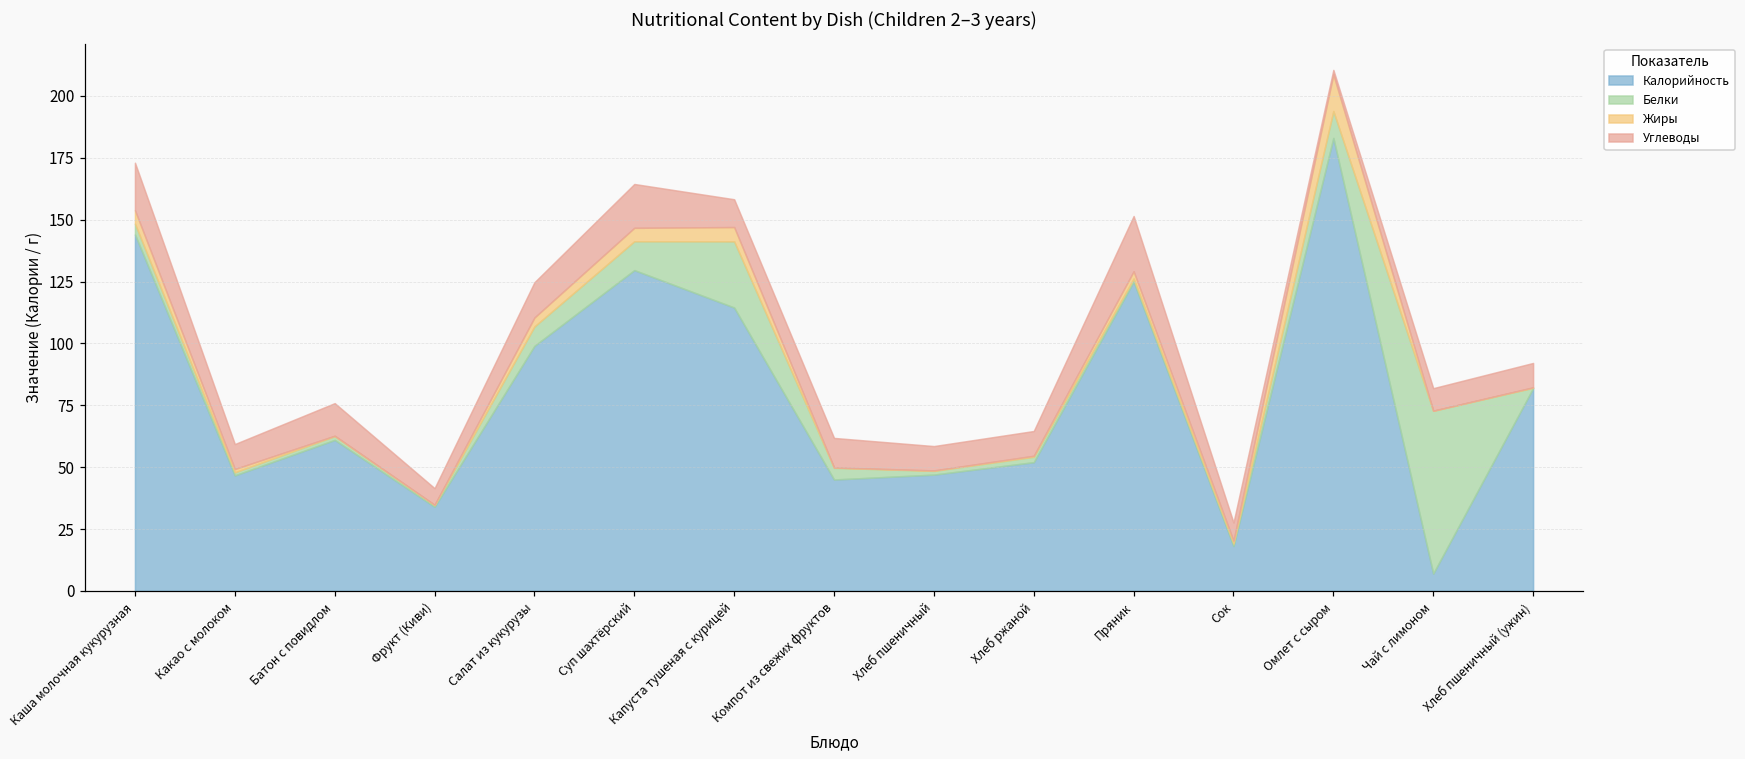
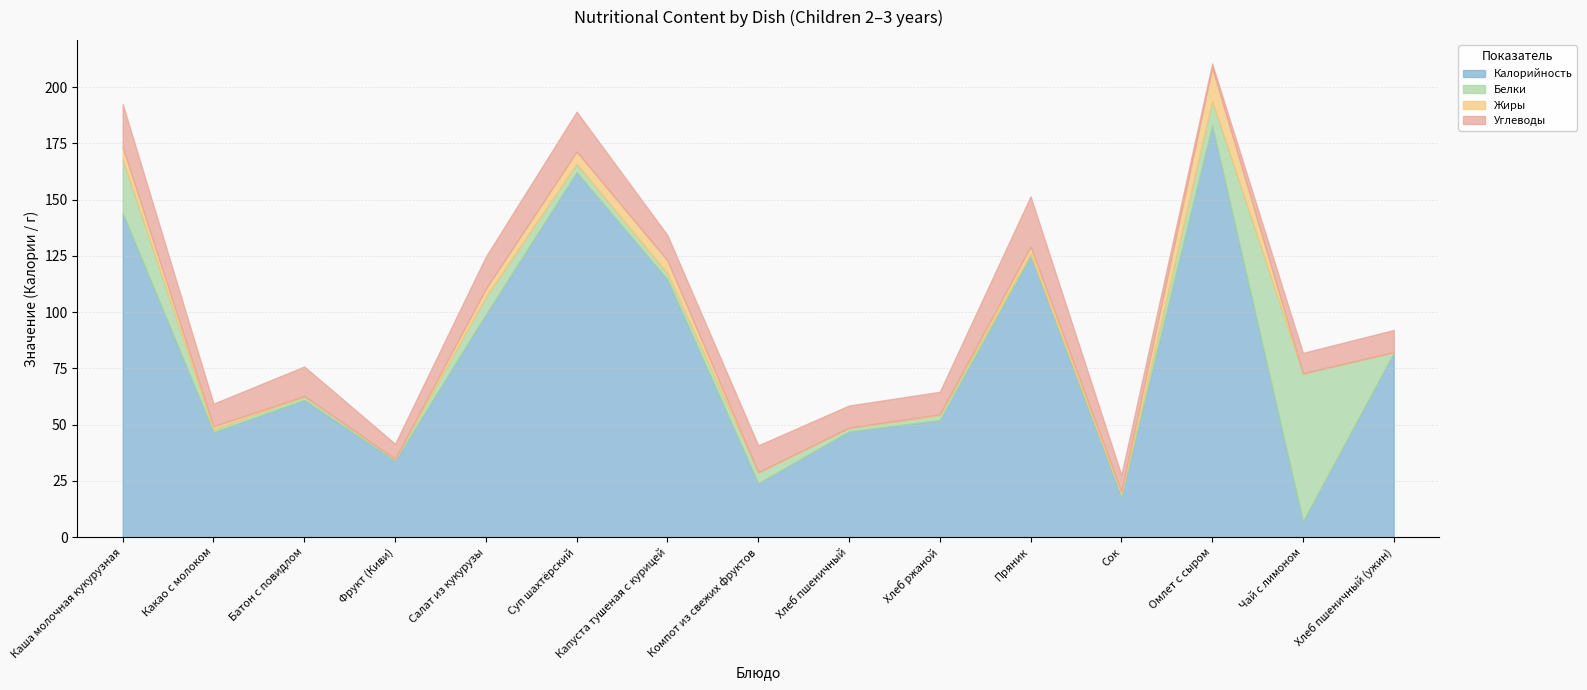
  {
    "Калорийность": {
      "Каша молочная кукурузная": 144,
      "Какао с молоком": 47,
      "Батон с повидлом": 61,
      "Салат из кукурузы": 99,
-     "Суп шахтёрский": 130,
+     "Суп шахтёрский": 162,
      "Капуста тушеная с курицей": 114,
-     "Компот из свежих фруктов": 45,
+     "Компот из свежих фруктов": 24,
      "Хлеб пшеничный": 47,
      "Хлеб ржаной": 52,
      "Пряник": 125,
      "Омлет с сыром": 183,
      "Чай с лимоном": 7
    },
    "Белки": {
-     "Каша молочная кукурузная": 4,
+     "Каша молочная кукурузная": 24,
      "Какао с молоком": 1,
      "Салат из кукурузы": 8,
-     "Суп шахтёрский": 12,
-     "Капуста тушеная с курицей": 27,
+     "Суп шахтёрский": 4,
+     "Капуста тушеная с курицей": 3,
      "Пряник": 1,
      "Омлет с сыром": 11
    }
  }
